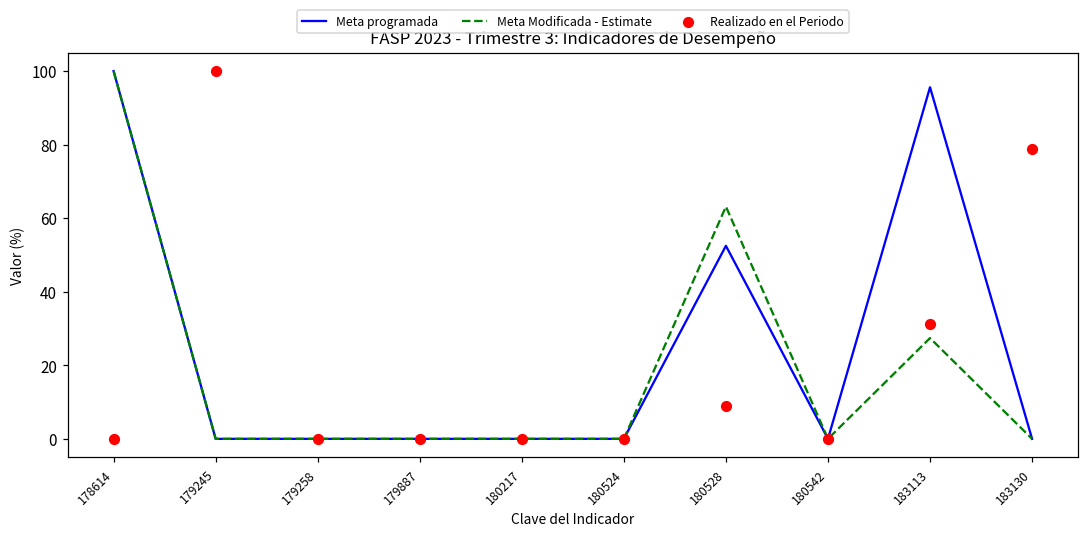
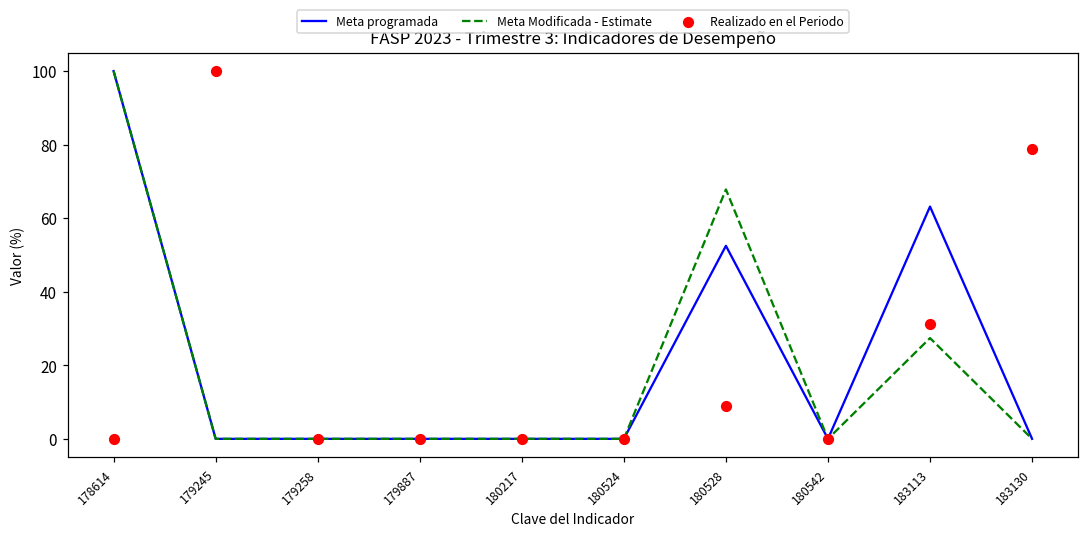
  {
    "Meta programada": {
      "180528": 52,
-     "183113": 96
+     "183113": 63
    },
    "Meta Modificada - Estimate": {
-     "180528": 63,
+     "180528": 68,
      "183113": 27
    }
  }
